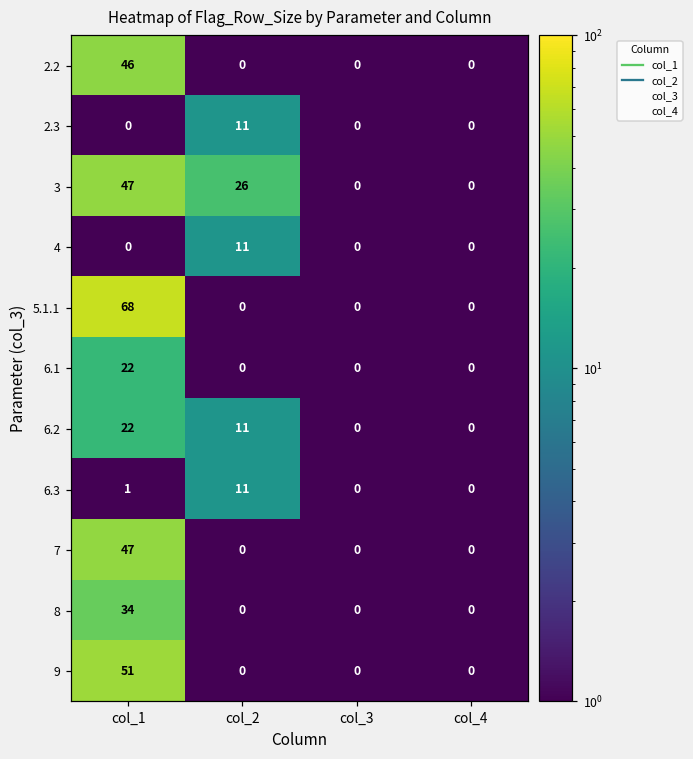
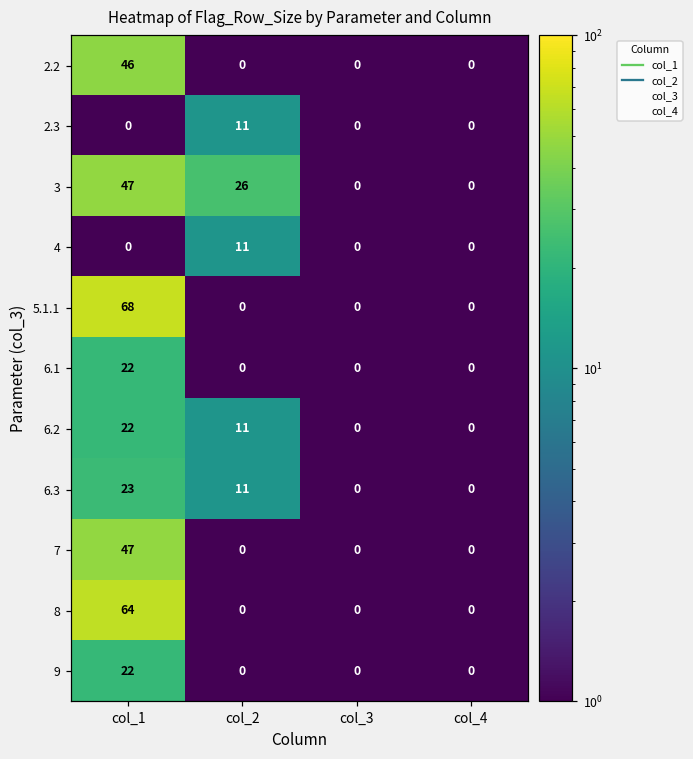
  {
    "2.2": {
      "col_1": 46,
      "col_2": 0,
      "col_3": 0,
      "col_4": 0
    },
    "2.3": {
      "col_1": 0,
      "col_2": 11,
      "col_3": 0,
      "col_4": 0
    },
    "3": {
      "col_1": 47,
      "col_2": 26,
      "col_3": 0,
      "col_4": 0
    },
    "4": {
      "col_1": 0,
      "col_2": 11,
      "col_3": 0,
      "col_4": 0
    },
    "5.1.1": {
      "col_1": 68,
      "col_2": 0,
      "col_3": 0,
      "col_4": 0
    },
    "6.1": {
      "col_1": 22,
      "col_2": 0,
      "col_3": 0,
      "col_4": 0
    },
    "6.2": {
      "col_1": 22,
      "col_2": 11,
      "col_3": 0,
      "col_4": 0
    },
    "6.3": {
-     "col_1": 1,
+     "col_1": 23,
      "col_2": 11,
      "col_3": 0,
      "col_4": 0
    },
    "7": {
      "col_1": 47,
      "col_2": 0,
      "col_3": 0,
      "col_4": 0
    },
    "8": {
-     "col_1": 34,
+     "col_1": 64,
      "col_2": 0,
      "col_3": 0,
      "col_4": 0
    },
    "9": {
-     "col_1": 51,
+     "col_1": 22,
      "col_2": 0,
      "col_3": 0,
      "col_4": 0
    }
  }
